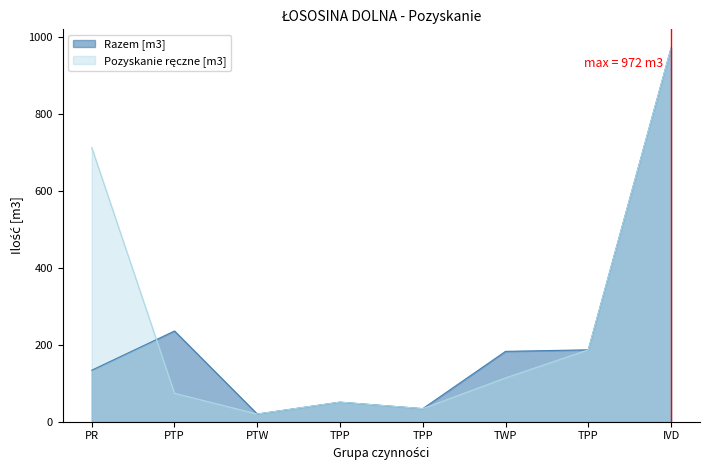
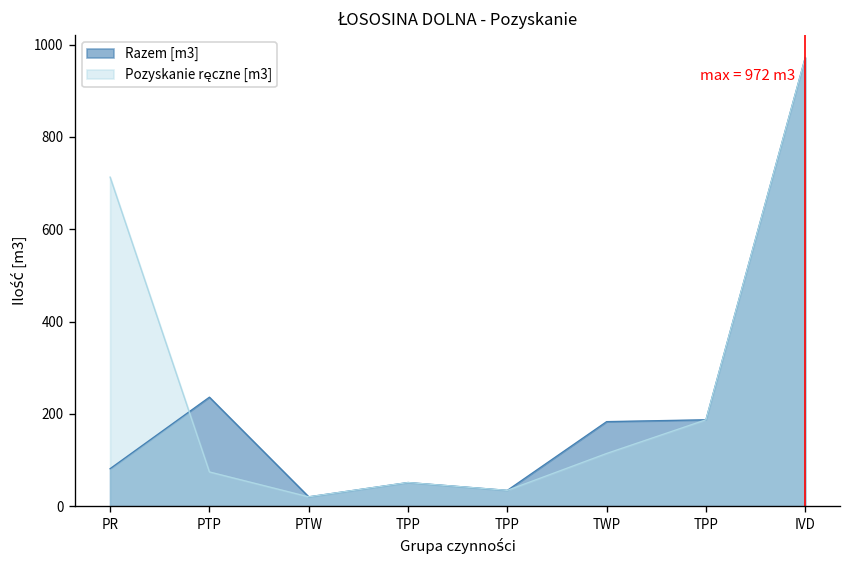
  {
    "Razem [m3]": {
-     "PR": 130,
+     "PR": 80,
      "PTP": 240,
      "TWP": 180
    },
    "Pozyskanie ręczne [m3]": {
      "PR": 710,
      "PTP": 70,
      "TWP": 110
    }
  }
